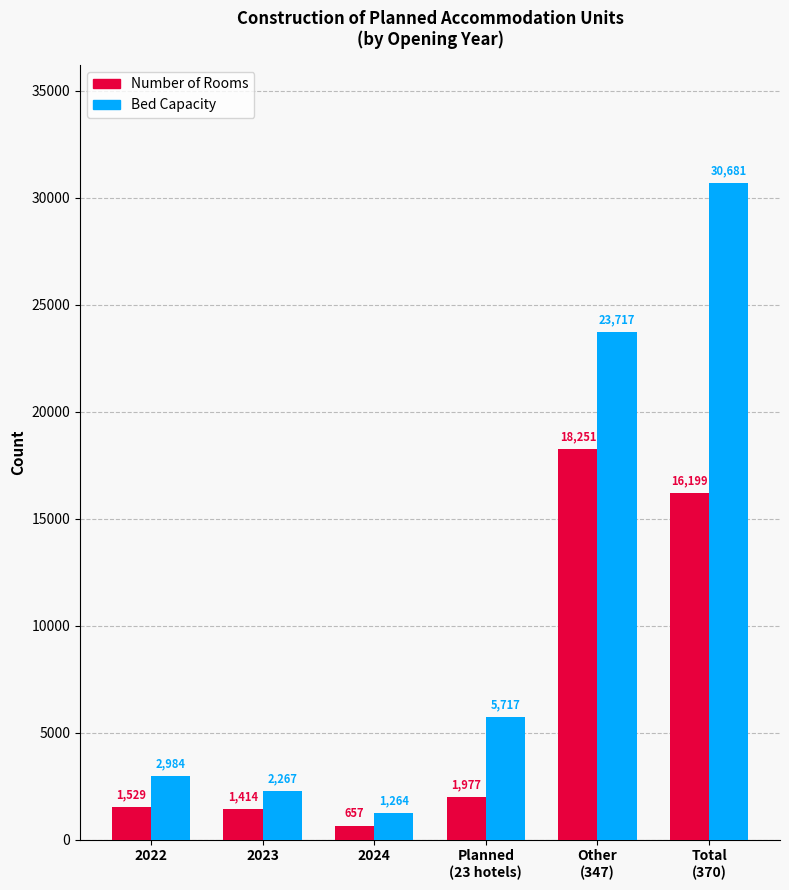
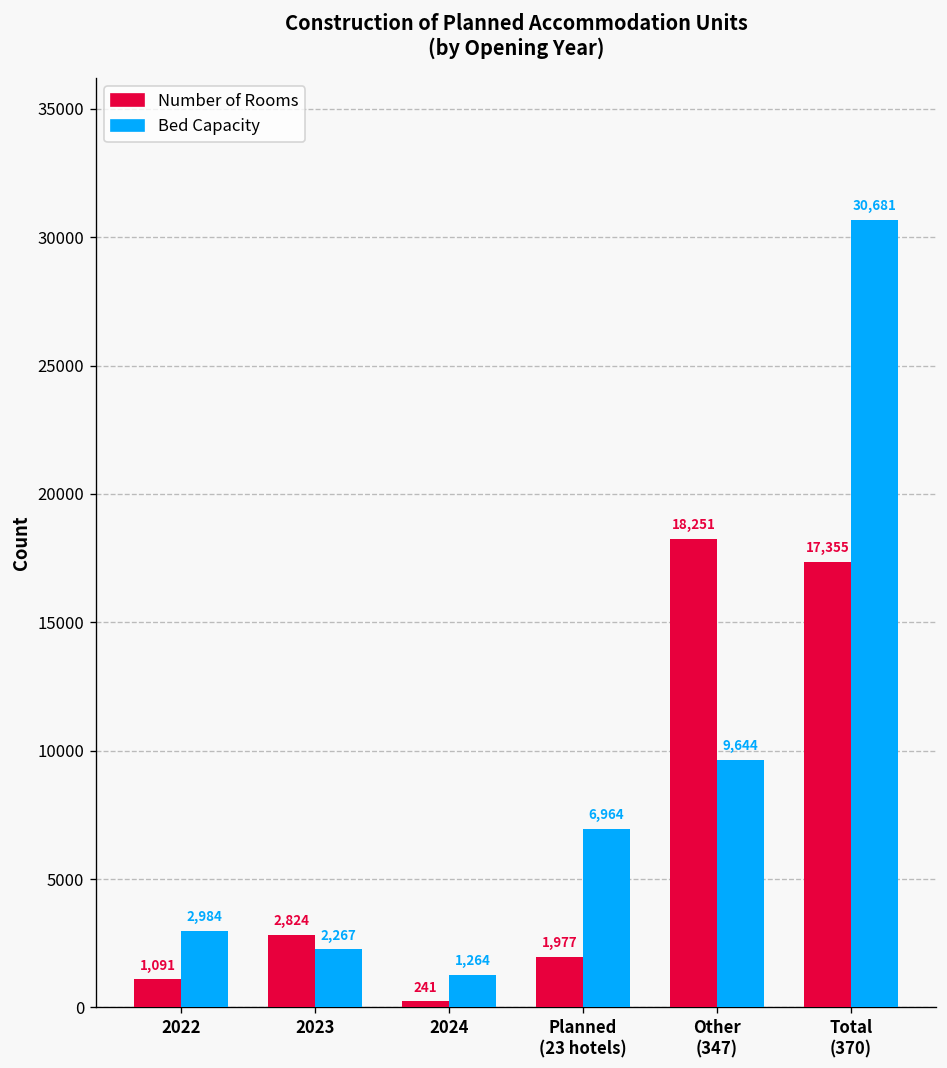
  {
    "Number of Rooms": {
-     "2022": "1,529",
-     "2023": "1,414",
-     "2024": "657",
+     "2022": "1,091",
+     "2023": "2,824",
+     "2024": "241",
      "Planned (23 hotels)": "1,977",
      "Other (347)": "18,251",
-     "Total (370)": "16,199"
+     "Total (370)": "17,355"
    },
    "Bed Capacity": {
      "2022": "2,984",
      "2023": "2,267",
      "2024": "1,264",
-     "Planned (23 hotels)": "5,717",
-     "Other (347)": "23,717",
+     "Planned (23 hotels)": "6,964",
+     "Other (347)": "9,644",
      "Total (370)": "30,681"
    }
  }
